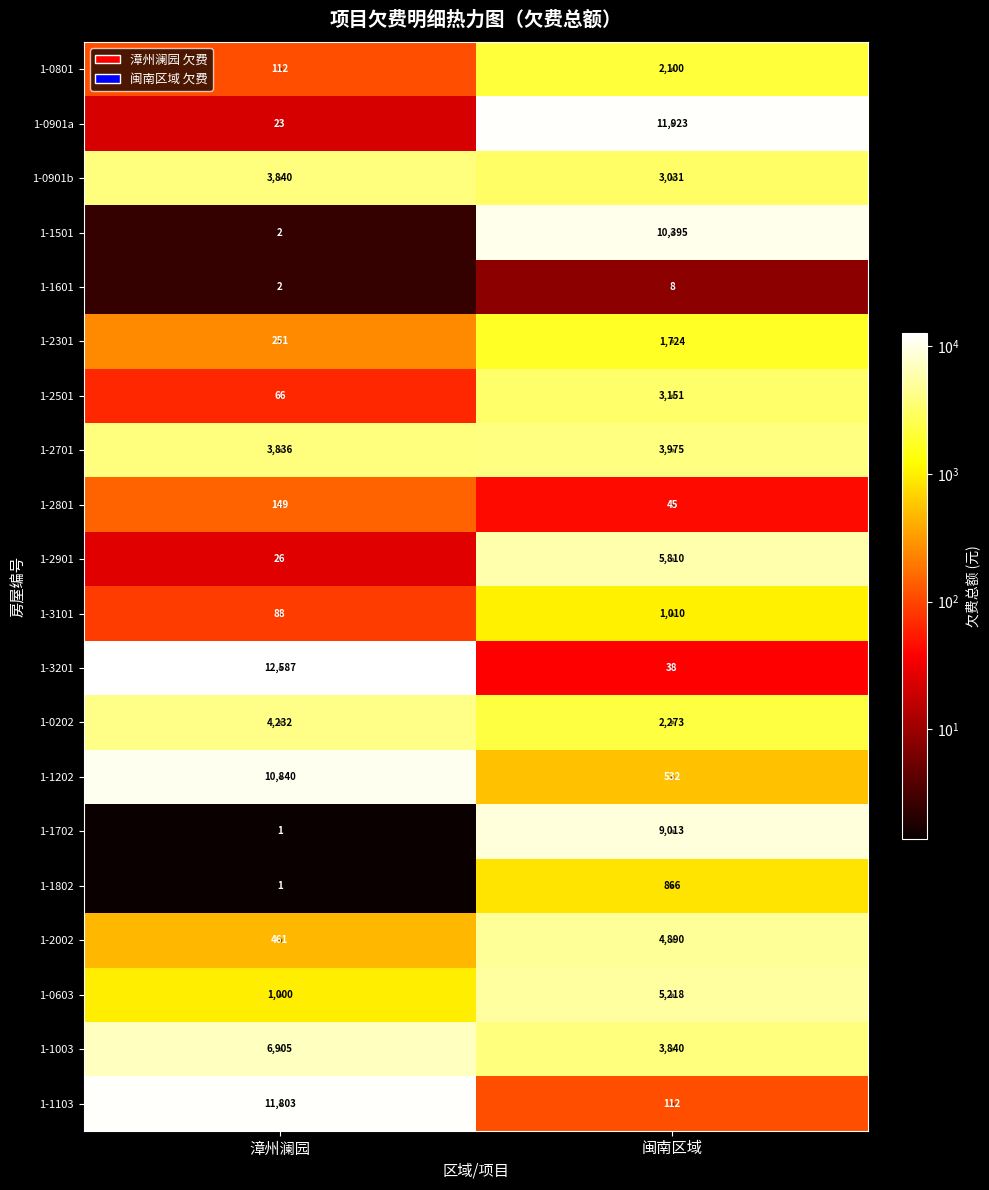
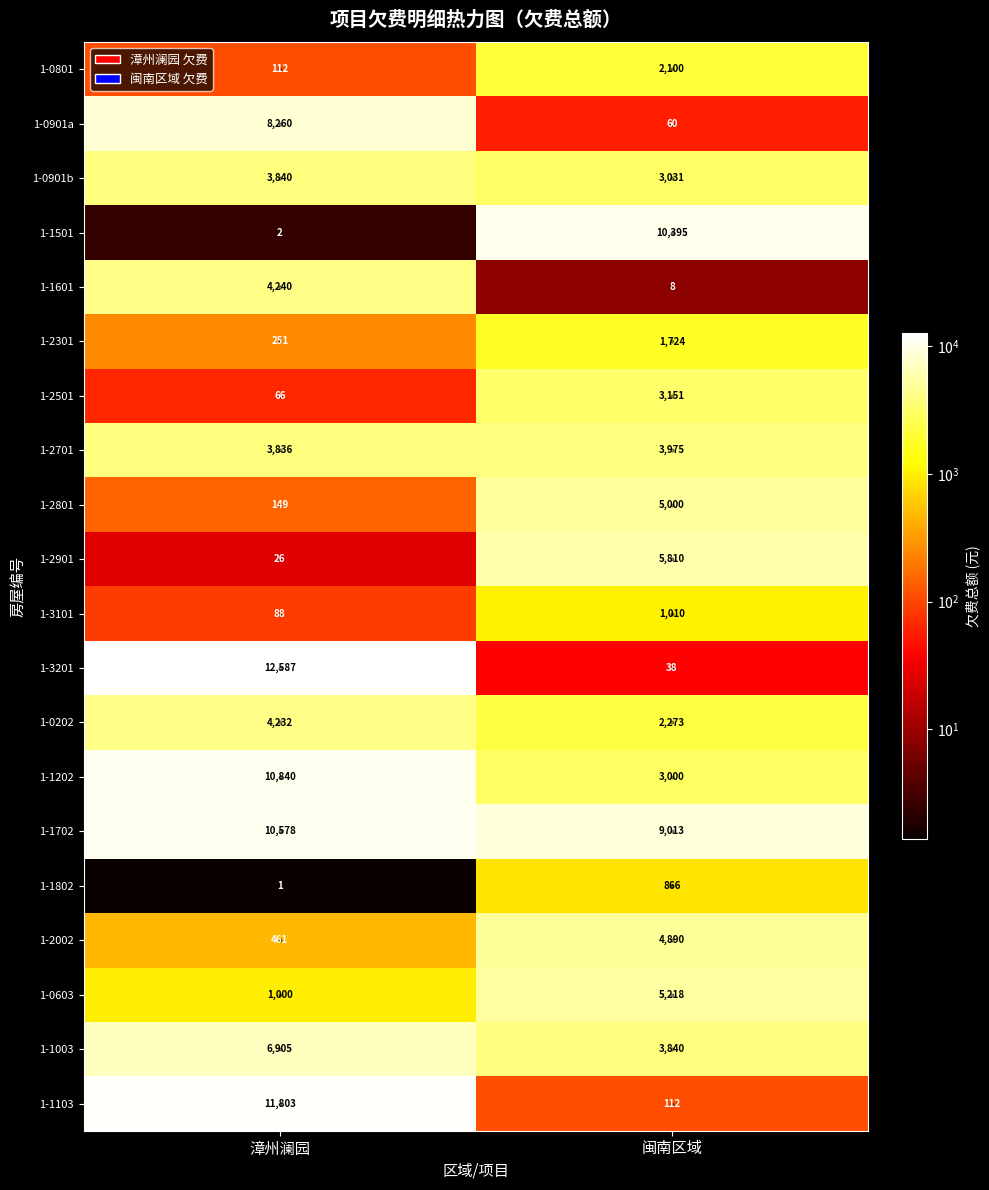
  {
    "1-0901a": {
-     "漳州澜园": "23",
-     "闽南区域": "11,923"
+     "漳州澜园": "8,260",
+     "闽南区域": "60"
    },
    "1-1601": {
-     "漳州澜园": "2"
+     "漳州澜园": "4,240"
    },
    "1-2801": {
-     "闽南区域": "45"
+     "闽南区域": "5,000"
    },
    "1-1202": {
-     "闽南区域": "532"
+     "闽南区域": "3,000"
    },
    "1-1702": {
-     "漳州澜园": "1"
+     "漳州澜园": "10,578"
    }
  }
